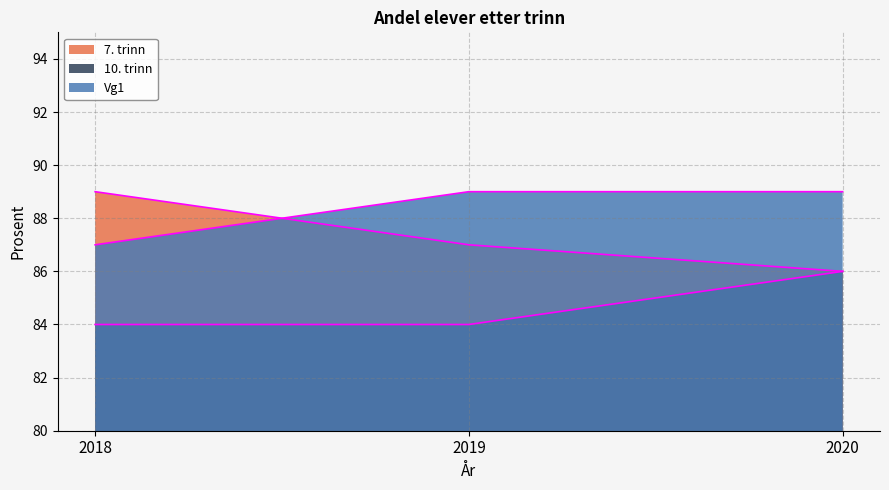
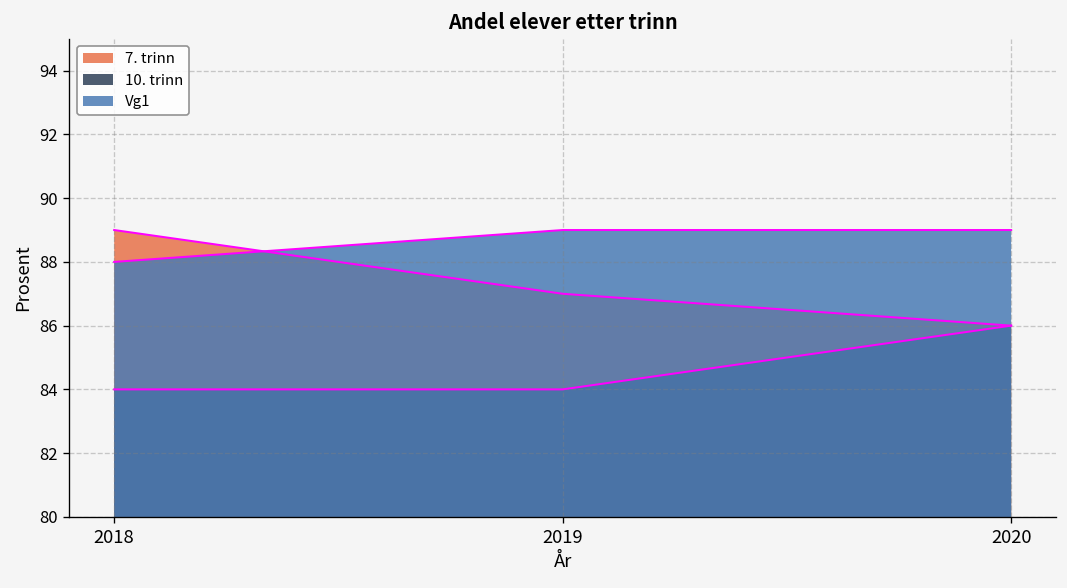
  {
    "7. trinn": {
      "2018": 89,
      "2019": 87
    },
    "10. trinn": {
      "2018": 84,
      "2019": 84
    },
    "Vg1": {
-     "2018": 87,
+     "2018": 88,
      "2019": 89,
      "2020": 89
    }
  }
